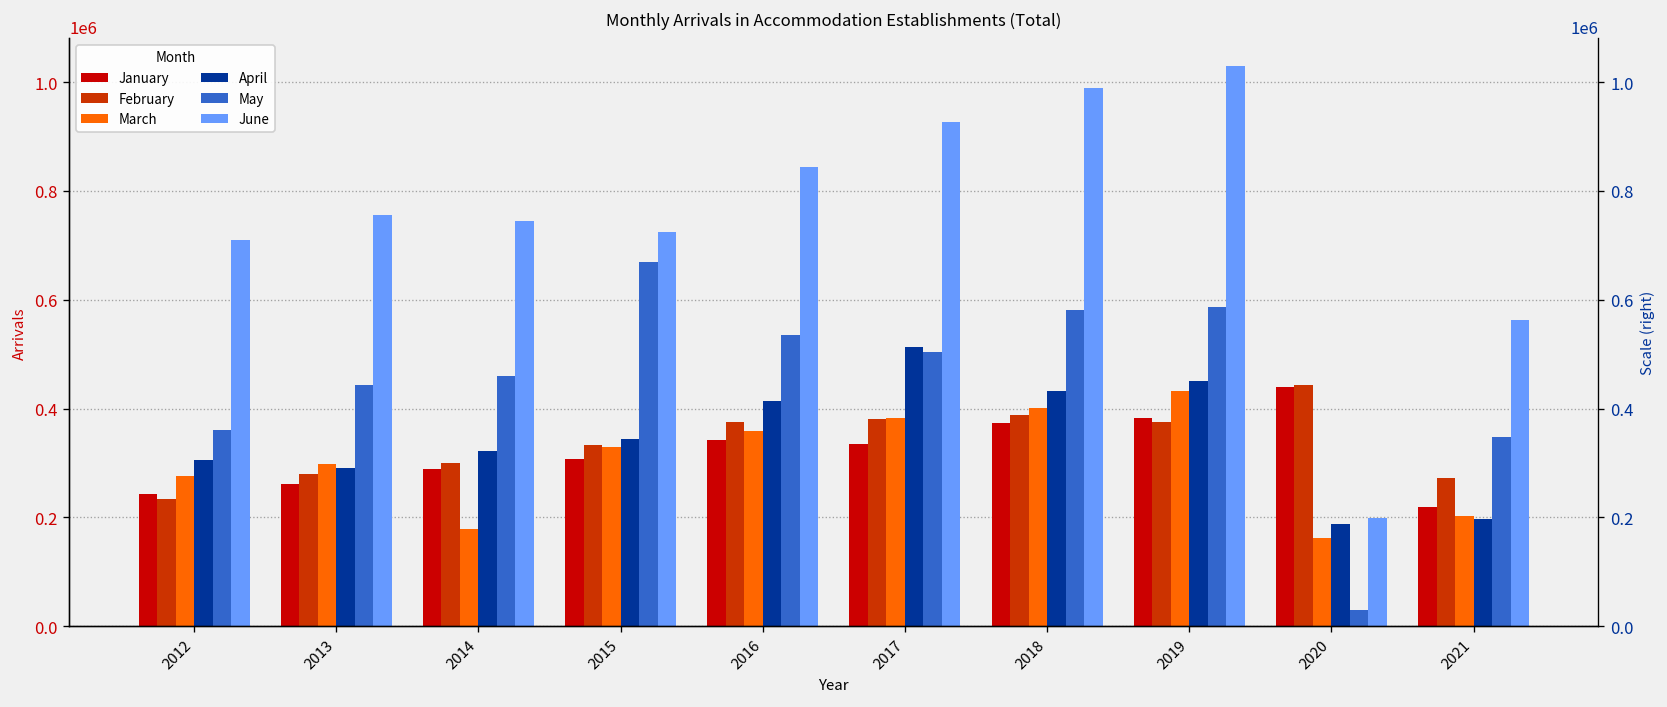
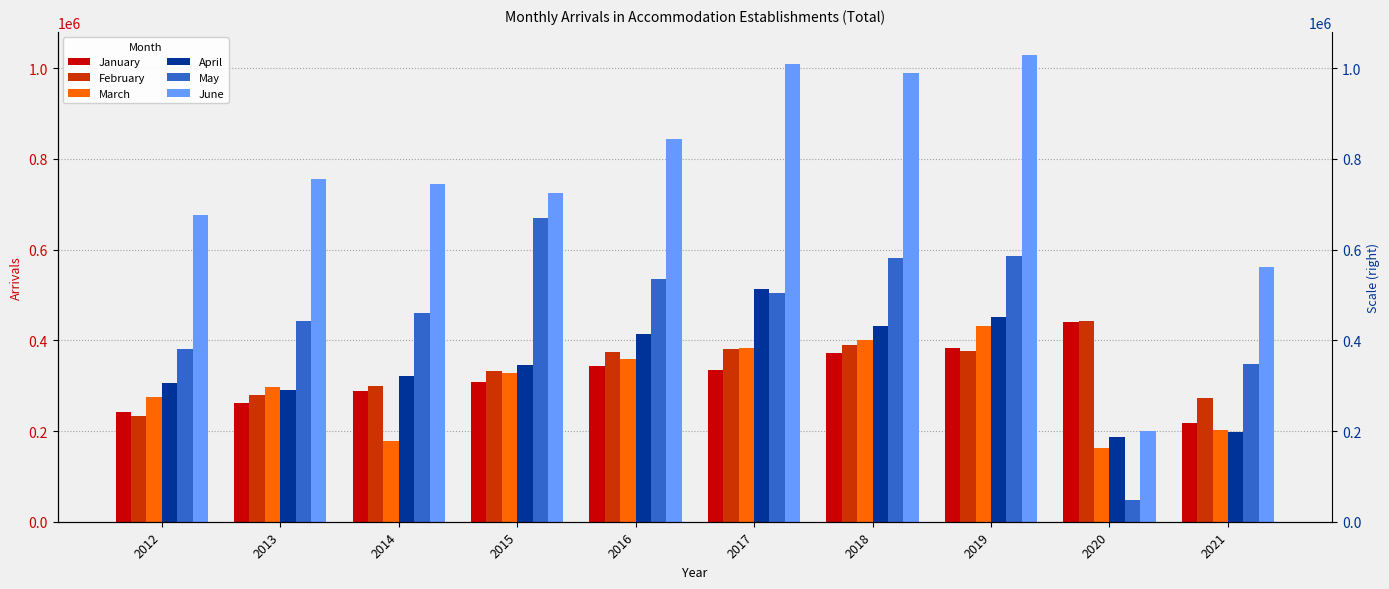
  {
    "March": {
      "2012": 280000,
      "2013": 300000,
      "2014": 180000,
      "2015": 330000,
      "2016": 360000,
      "2017": 380000,
      "2018": 400000,
      "2019": 430000,
      "2020": 160000,
      "2021": 200000
    },
    "April": {
      "2012": 310000,
      "2013": 290000,
      "2014": 320000,
      "2015": 350000,
      "2016": 410000,
      "2017": 510000,
      "2018": 430000,
      "2019": 450000,
      "2020": 190000,
      "2021": 200000
    },
    "May": {
-     "2012": 360000,
+     "2012": 380000,
      "2013": 440000,
      "2014": 460000,
      "2015": 670000,
      "2016": 540000,
      "2017": 500000,
      "2018": 580000,
      "2019": 590000,
-     "2020": 30000,
+     "2020": 50000,
      "2021": 350000
    },
    "June": {
-     "2012": 710000,
+     "2012": 680000,
      "2013": 760000,
      "2014": 740000,
      "2015": 720000,
      "2016": 840000,
-     "2017": 930000,
+     "2017": 1010000,
      "2018": 990000,
      "2019": 1030000,
      "2020": 200000,
      "2021": 560000
    }
  }
